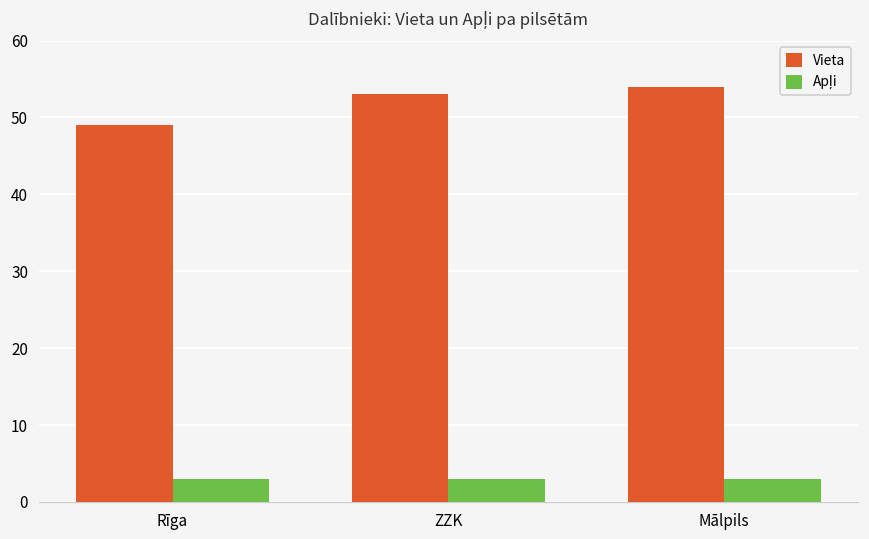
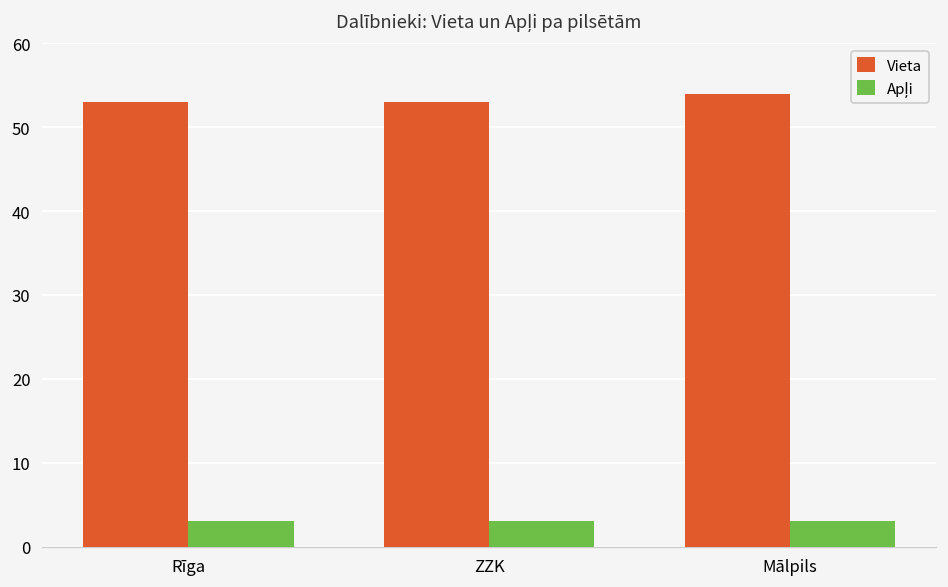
  {
    "Vieta": {
-     "Rīga": 49,
+     "Rīga": 53,
      "ZZK": 53,
      "Mālpils": 54
    },
    "Apļi": {
      "Rīga": 3,
      "ZZK": 3,
      "Mālpils": 3
    }
  }
